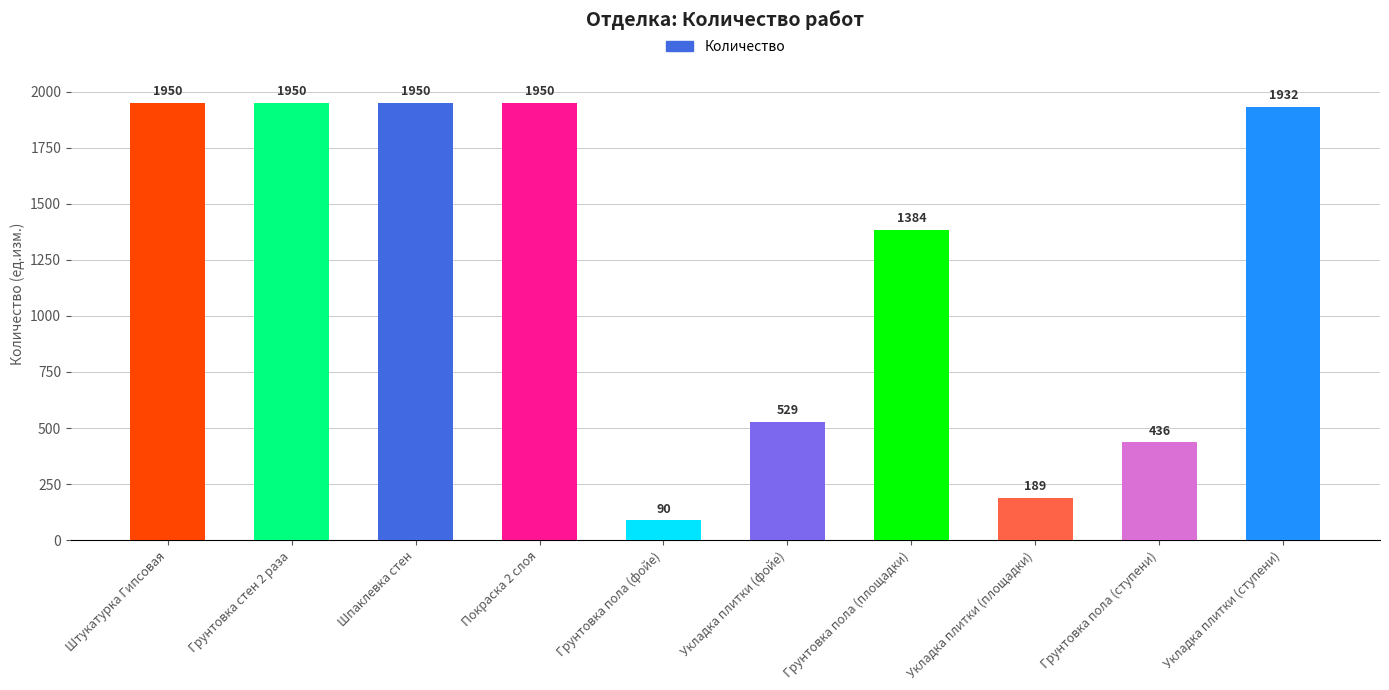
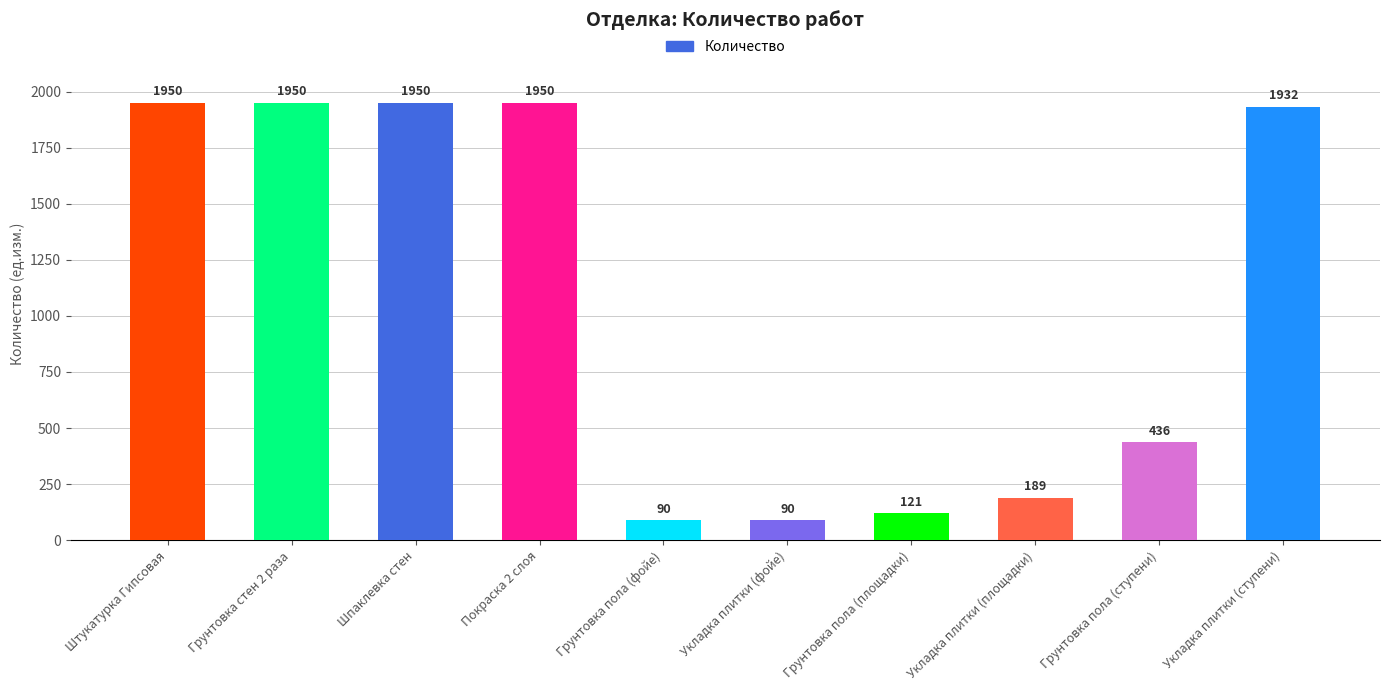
  {
    "Штукатурка Гипсовая": 1950,
    "Грунтовка стен 2 раза": 1950,
    "Шпаклевка стен": 1950,
    "Покраска 2 слоя": 1950,
    "Грунтовка пола (фойе)": 90,
-   "Укладка плитки (фойе)": 529,
-   "Грунтовка пола (площадки)": 1384,
+   "Укладка плитки (фойе)": 90,
+   "Грунтовка пола (площадки)": 121,
    "Укладка плитки (площадки)": 189,
    "Грунтовка пола (ступени)": 436,
    "Укладка плитки (ступени)": 1932
  }
